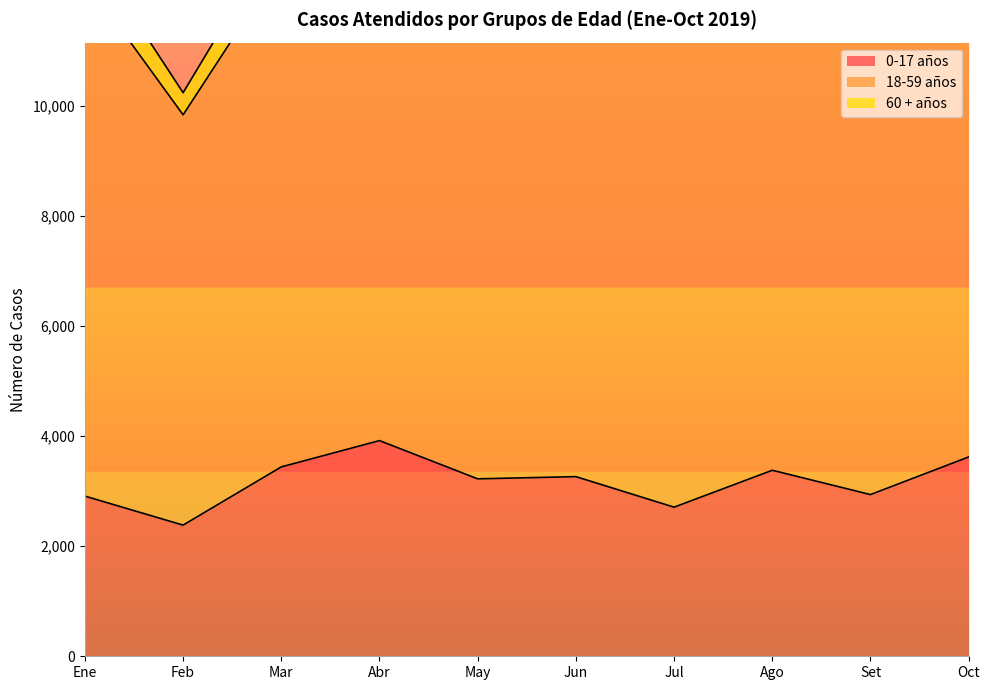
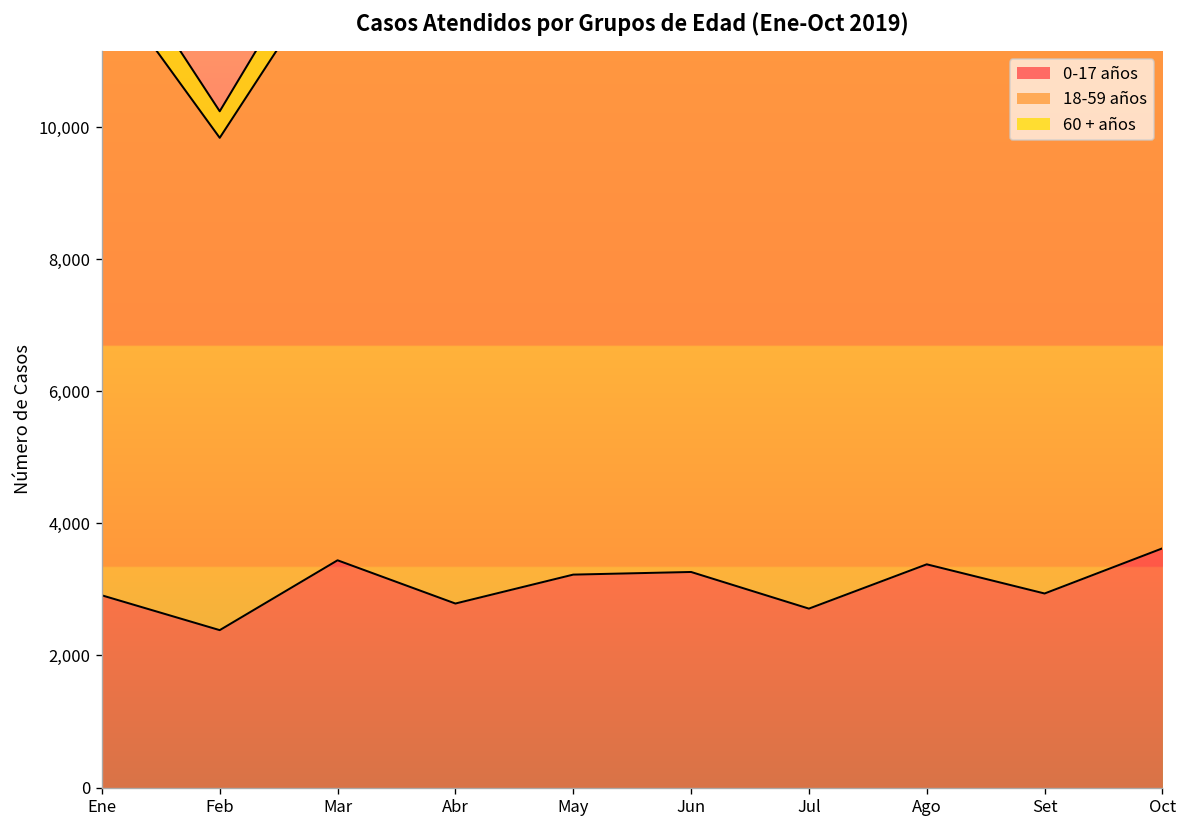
  {
    "0-17 años": {
      "Ene": "2,900",
      "Feb": "2,400",
      "Mar": "3,400",
-     "Abr": "3,900",
+     "Abr": "2,800",
      "May": "3,200",
      "Jun": "3,300",
      "Jul": "2,700",
      "Ago": "3,400",
      "Set": "2,900",
      "Oct": "3,600"
    },
    "18-59 años": {
      "Feb": "7,500"
    },
    "60 + años": {
      "Feb": "400"
    }
  }
